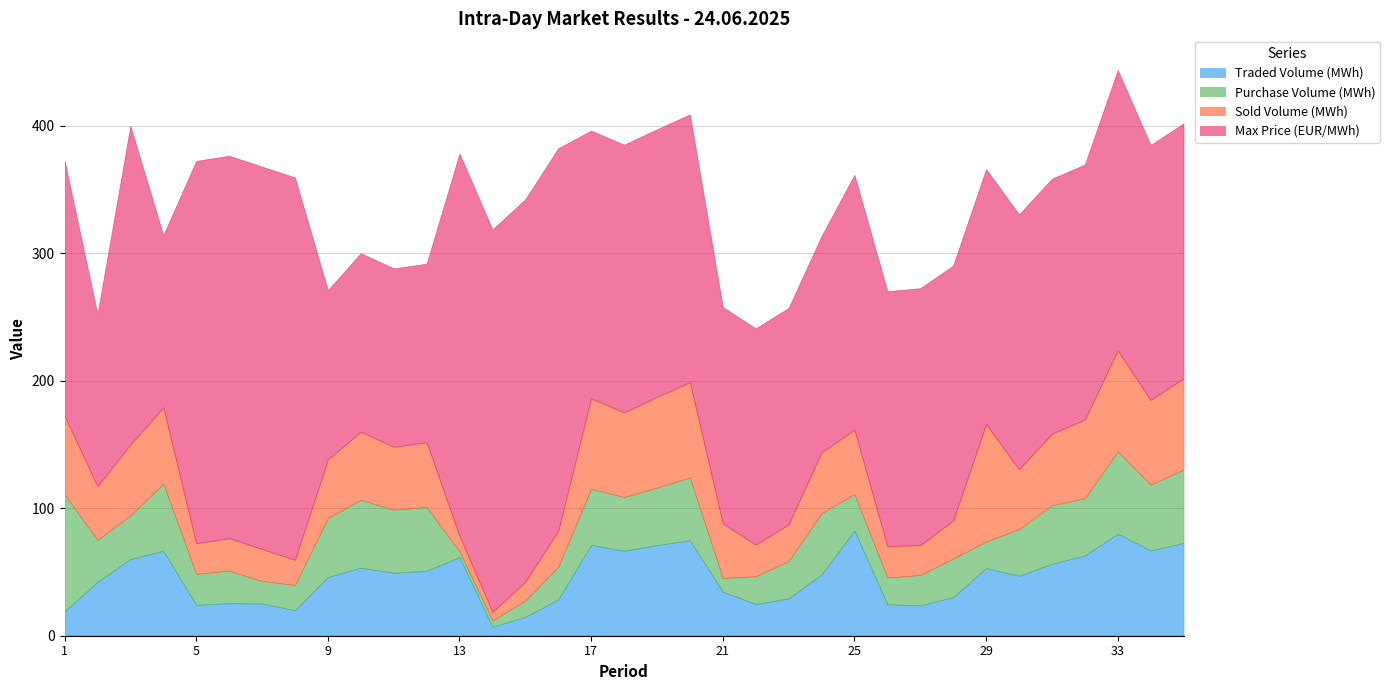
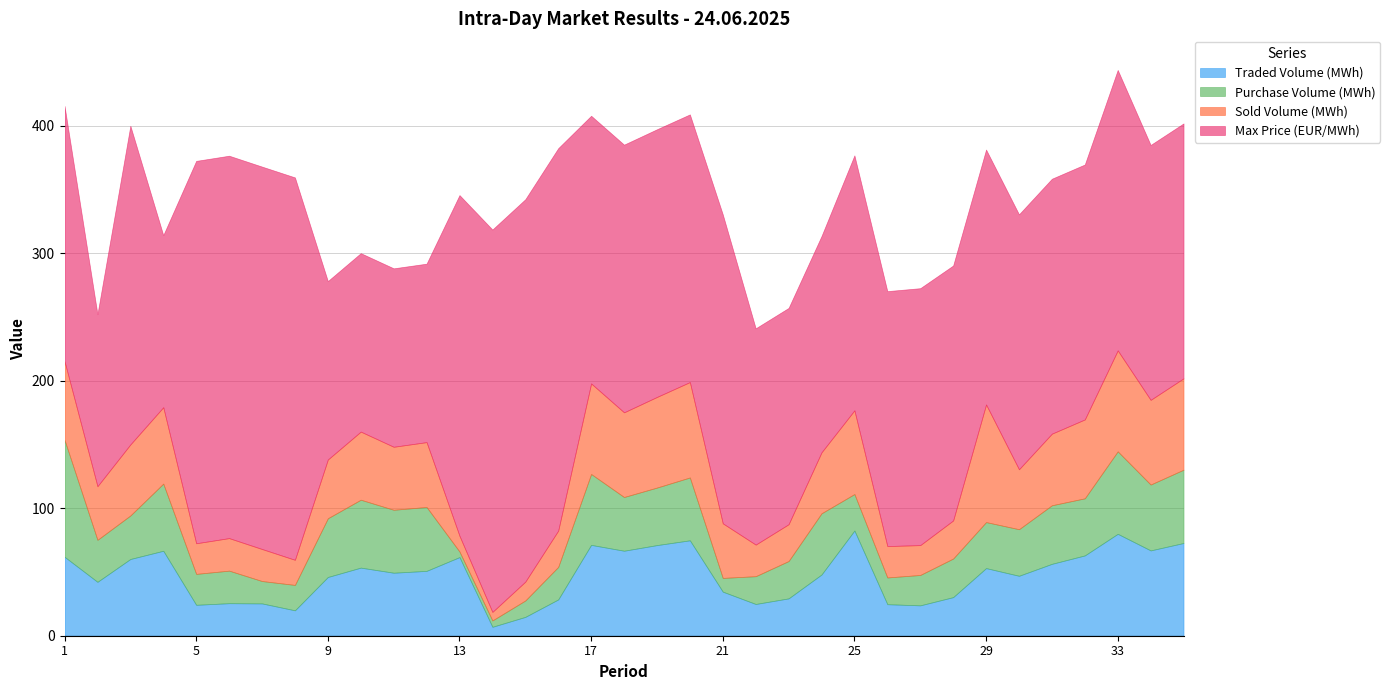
  {
    "Traded Volume (MWh)": {
-     "1": 19,
+     "1": 62,
      "5": 24,
      "9": 46,
      "13": 62,
      "17": 71,
      "21": 35,
      "25": 83,
      "29": 53,
      "33": 80
    },
    "Purchase Volume (MWh)": {
      "1": 92,
      "5": 24,
      "9": 46,
      "13": 4,
-     "17": 44,
+     "17": 56,
      "21": 11,
      "25": 29,
-     "29": 21,
+     "29": 36,
      "33": 65
    },
    "Sold Volume (MWh)": {
      "1": 62,
      "5": 24,
      "9": 46,
      "13": 12,
      "17": 71,
      "21": 43,
-     "25": 50,
+     "25": 66,
      "29": 92,
      "33": 79
    },
    "Max Price (EUR/MWh)": {
      "1": 200,
      "5": 300,
-     "9": 133,
-     "13": 300,
+     "9": 140,
+     "13": 267,
      "17": 210,
-     "21": 170,
+     "21": 242,
      "25": 200,
      "29": 200,
      "33": 220
    }
  }
